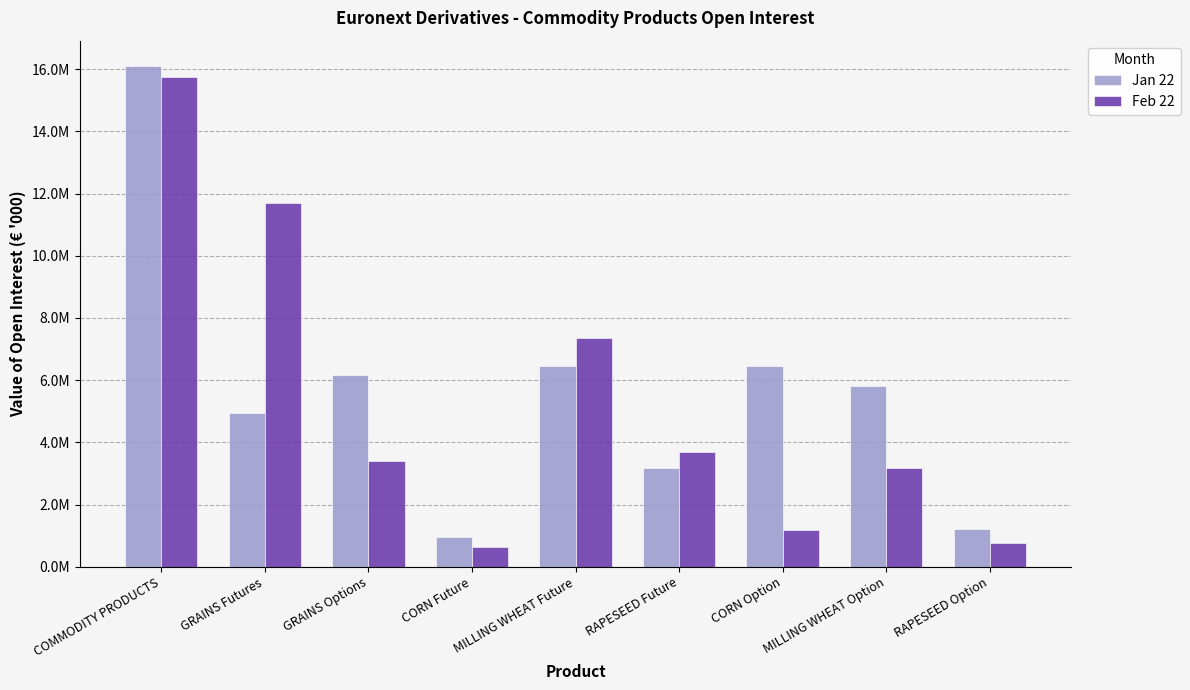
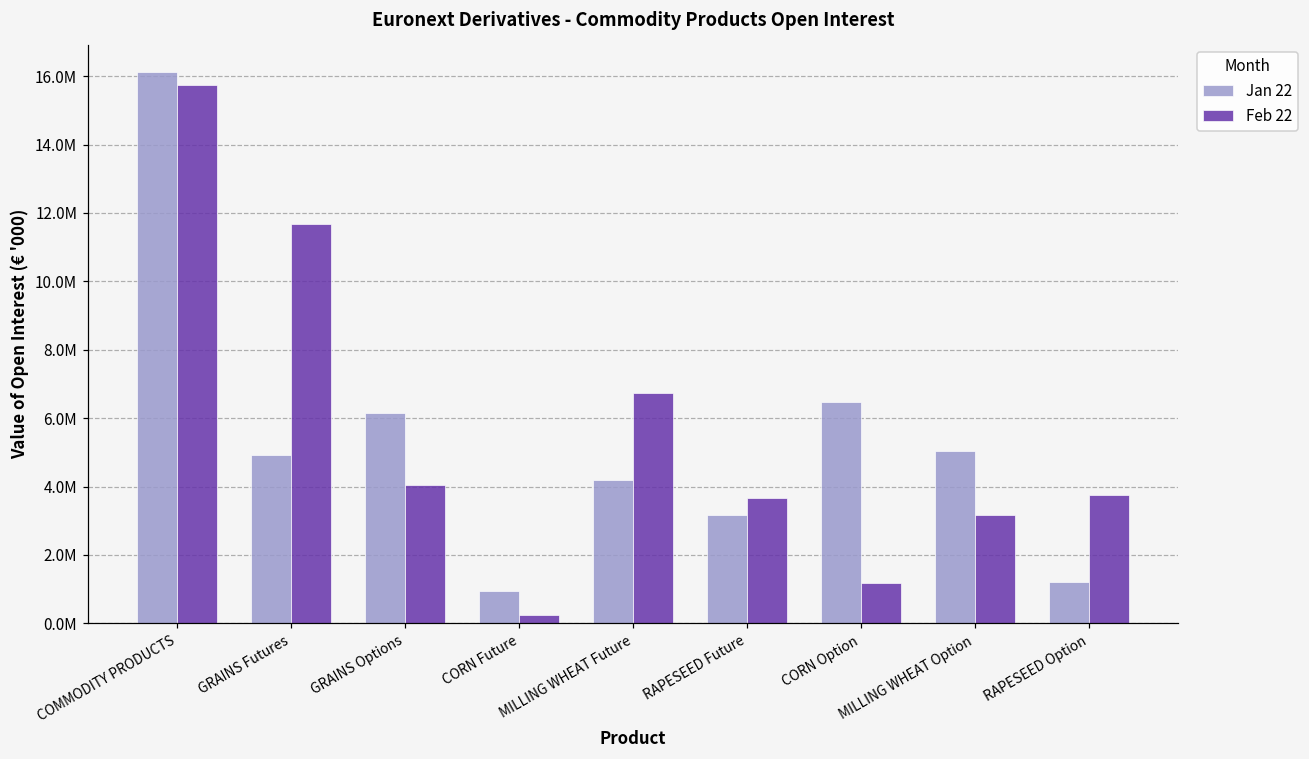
  {
    "Jan 22": {
      "COMMODITY PRODUCTS": 16100000,
      "GRAINS Futures": 4900000,
      "GRAINS Options": 6200000,
      "CORN Future": 1000000,
-     "MILLING WHEAT Future": 6400000,
+     "MILLING WHEAT Future": 4200000,
      "RAPESEED Future": 3200000,
      "CORN Option": 6500000,
-     "MILLING WHEAT Option": 5800000,
+     "MILLING WHEAT Option": 5000000,
      "RAPESEED Option": 1200000
    },
    "Feb 22": {
      "COMMODITY PRODUCTS": 15700000,
      "GRAINS Futures": 11700000,
-     "GRAINS Options": 3400000,
-     "CORN Future": 600000,
-     "MILLING WHEAT Future": 7400000,
+     "GRAINS Options": 4100000,
+     "CORN Future": 200000,
+     "MILLING WHEAT Future": 6700000,
      "RAPESEED Future": 3700000,
      "CORN Option": 1200000,
      "MILLING WHEAT Option": 3200000,
-     "RAPESEED Option": 800000
+     "RAPESEED Option": 3700000
    }
  }
